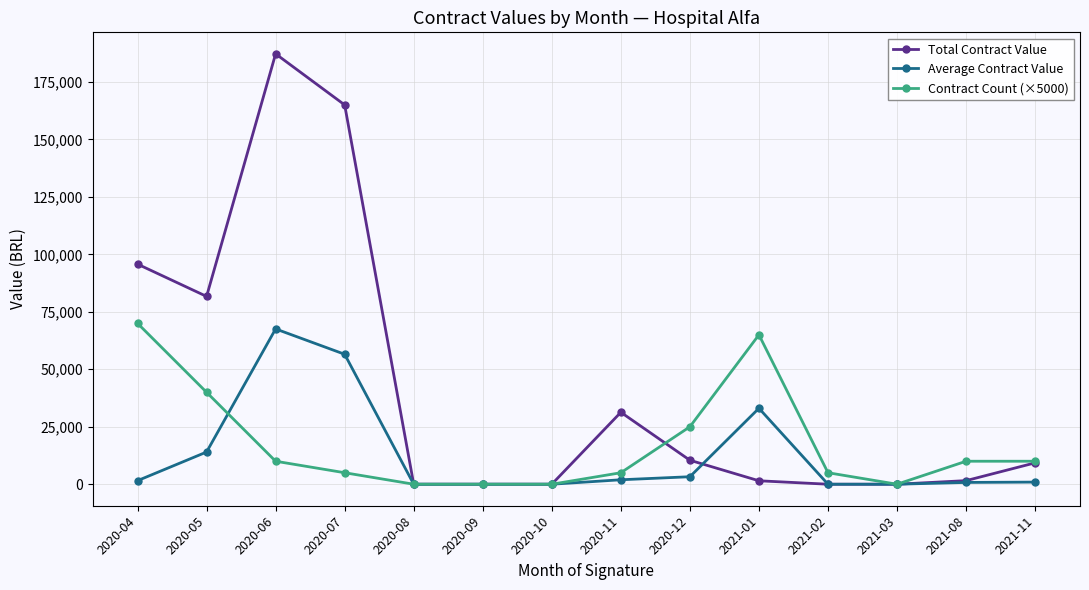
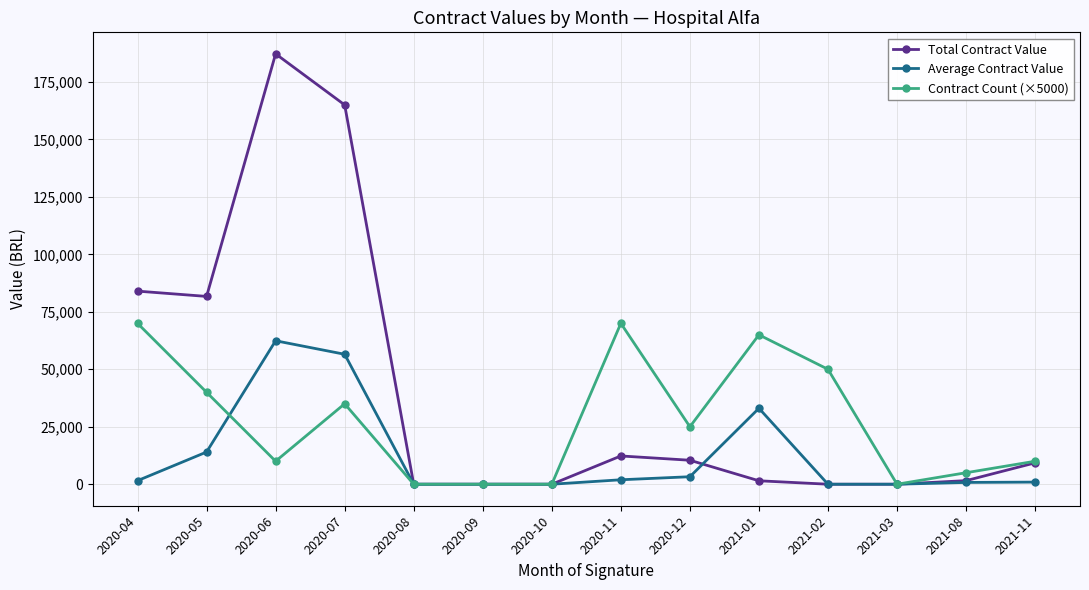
  {
    "Total Contract Value": {
-     "2020-04": "96,000",
+     "2020-04": "84,000",
      "2020-05": "82,000",
      "2020-06": "187,000",
      "2020-07": "165,000",
-     "2020-11": "31,000",
+     "2020-11": "12,000",
      "2020-12": "10,000",
      "2021-01": "1,000"
    },
    "Average Contract Value": {
      "2020-04": "2,000",
      "2020-05": "14,000",
-     "2020-06": "68,000",
+     "2020-06": "62,000",
      "2020-07": "57,000",
      "2020-11": "2,000",
      "2020-12": "3,000",
      "2021-01": "33,000",
      "2021-11": "1,000"
    },
    "Contract Count (×5000)": {
      "2020-04": "70,000",
      "2020-05": "40,000",
      "2020-06": "10,000",
-     "2020-07": "5,000",
-     "2020-11": "5,000",
+     "2020-07": "35,000",
+     "2020-11": "70,000",
      "2020-12": "25,000",
      "2021-01": "65,000",
-     "2021-02": "5,000",
-     "2021-08": "10,000"
+     "2021-02": "50,000",
+     "2021-08": "5,000"
    }
  }
